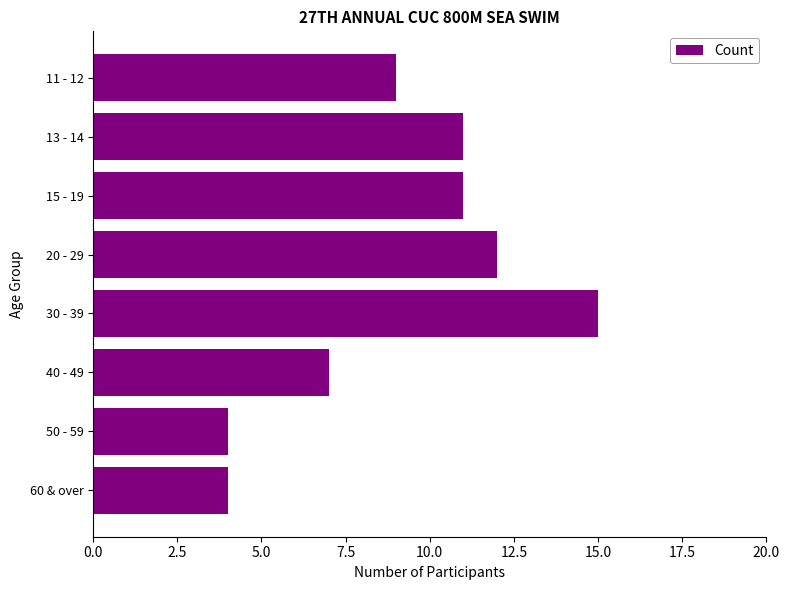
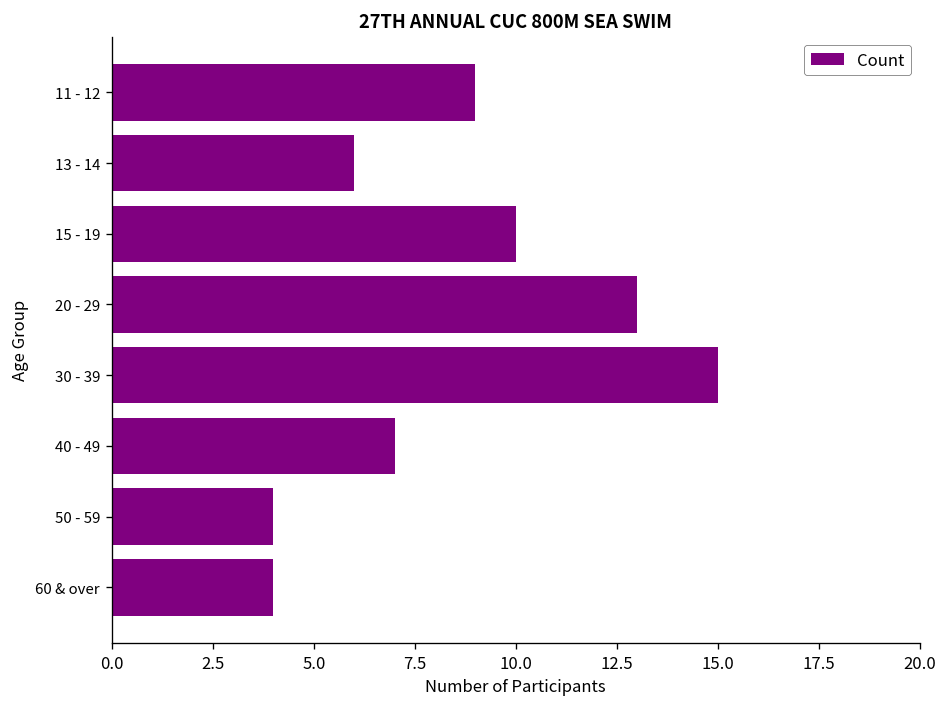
  {
    "11 - 12": 9,
-   "13 - 14": 11,
-   "15 - 19": 11,
-   "20 - 29": 12,
+   "13 - 14": 6,
+   "15 - 19": 10,
+   "20 - 29": 13,
    "30 - 39": 15,
    "40 - 49": 7,
    "50 - 59": 4,
    "60 & over": 4
  }
